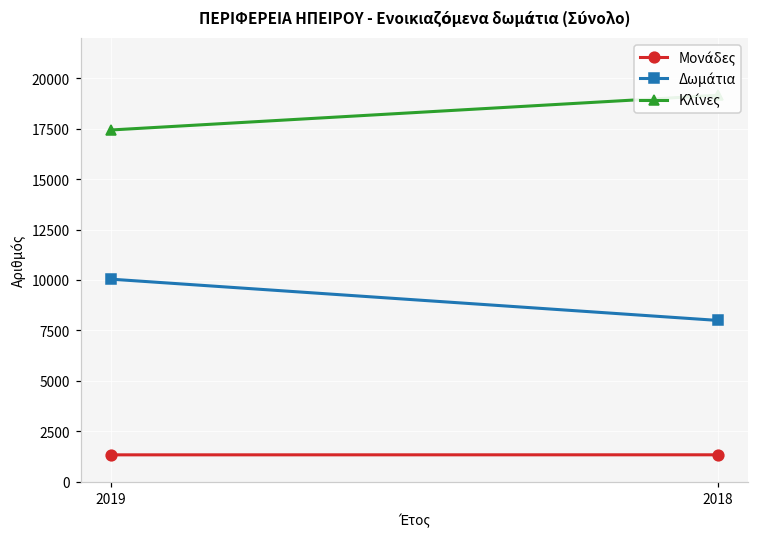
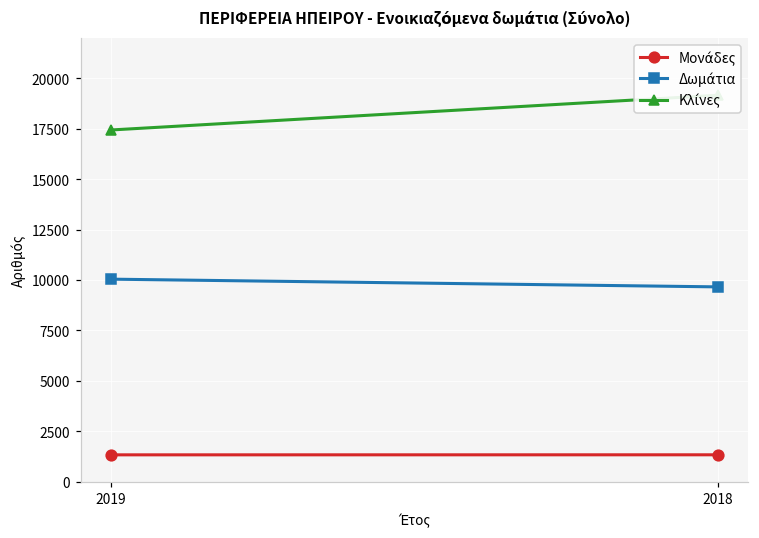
  {
    "Μονάδες": {
      "2019": 1300,
      "2018": 1300
    },
    "Δωμάτια": {
      "2019": 10000,
-     "2018": 8000
+     "2018": 9700
    },
    "Κλίνες": {
      "2019": 17400
    }
  }
